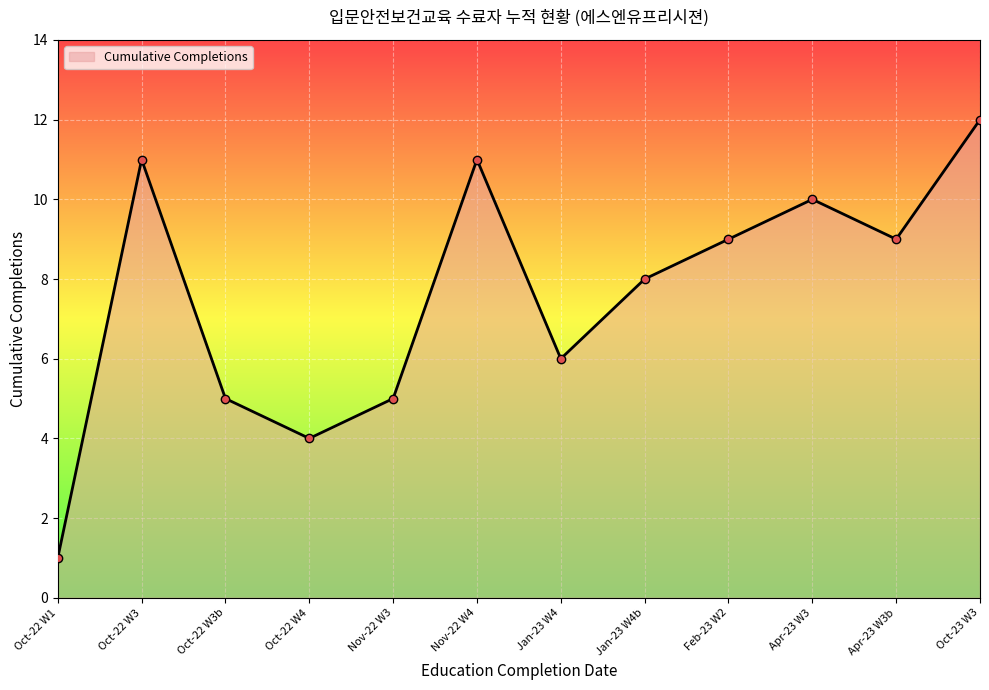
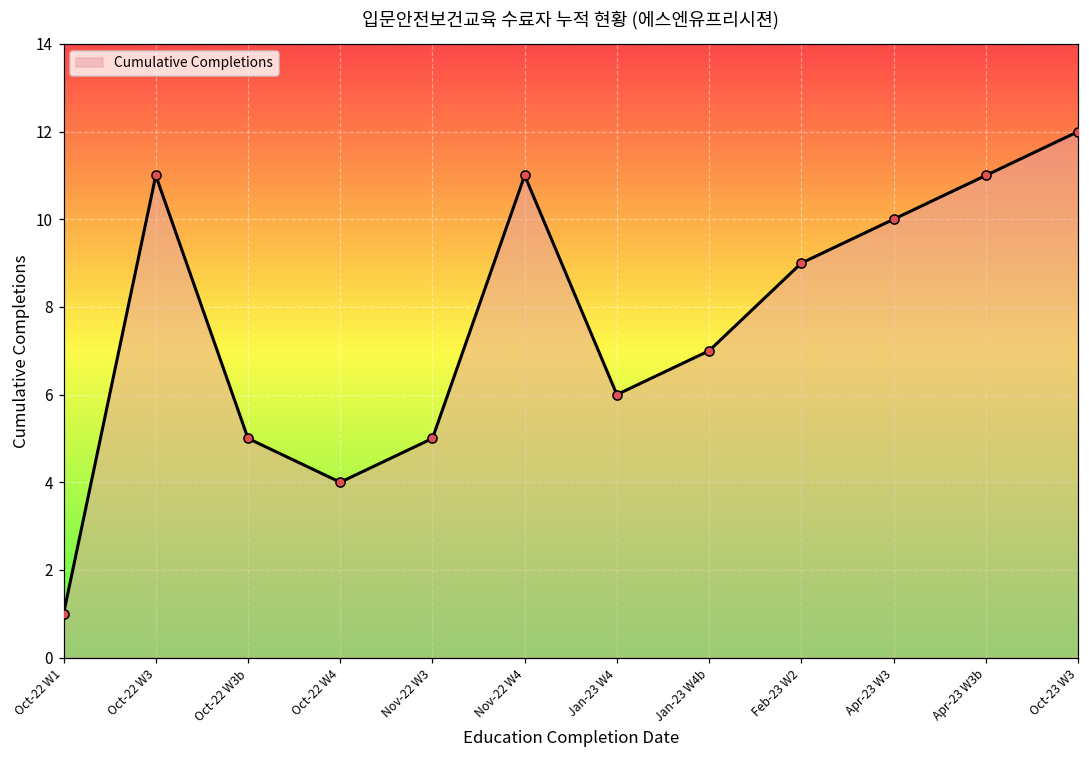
  {
    "Oct-22 W1": 1,
    "Oct-22 W3": 11,
    "Oct-22 W3b": 5,
    "Oct-22 W4": 4,
    "Nov-22 W3": 5,
    "Nov-22 W4": 11,
    "Jan-23 W4": 6,
-   "Jan-23 W4b": 8,
+   "Jan-23 W4b": 7,
    "Feb-23 W2": 9,
    "Apr-23 W3": 10,
-   "Apr-23 W3b": 9,
+   "Apr-23 W3b": 11,
    "Oct-23 W3": 12
  }
